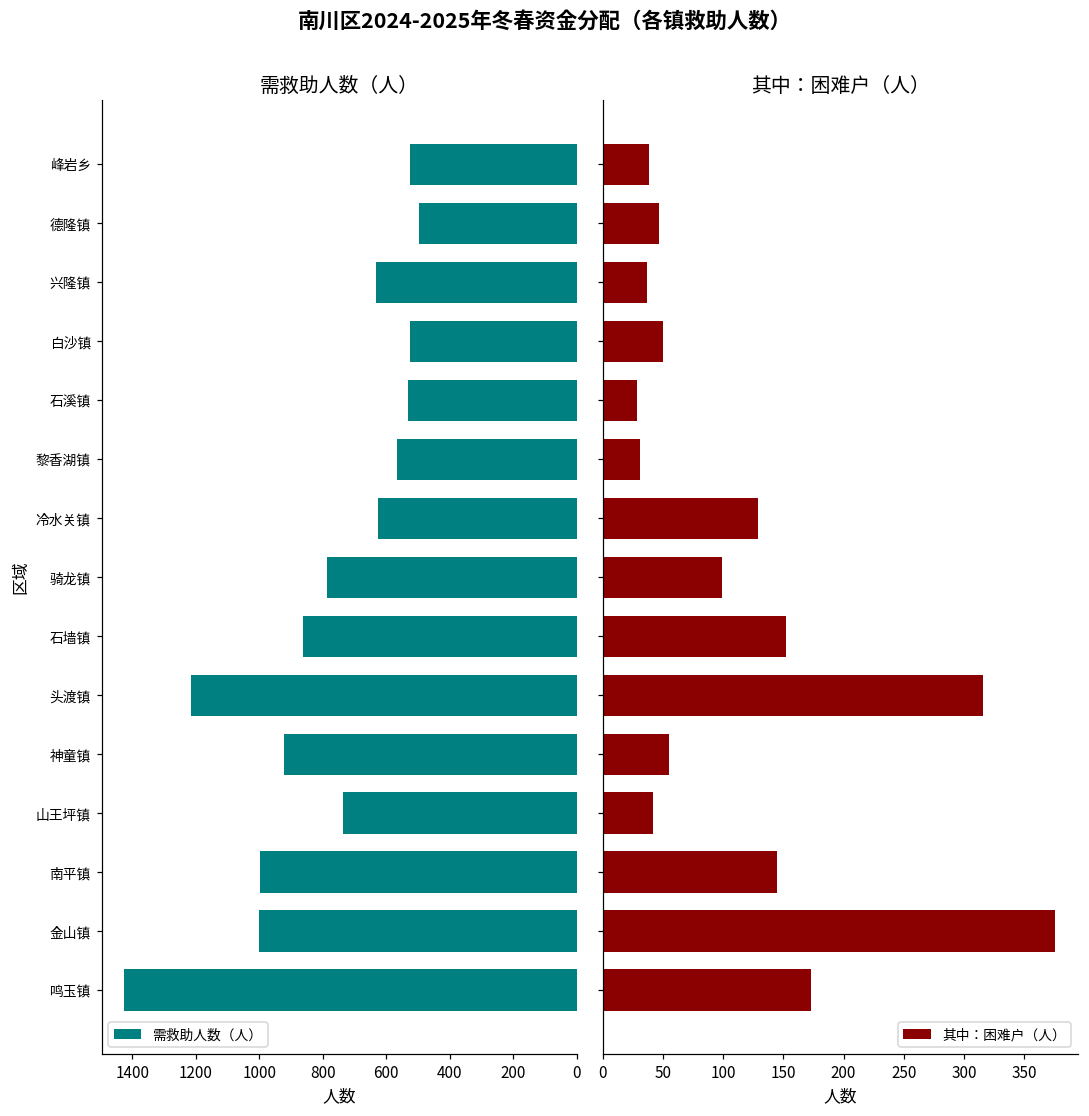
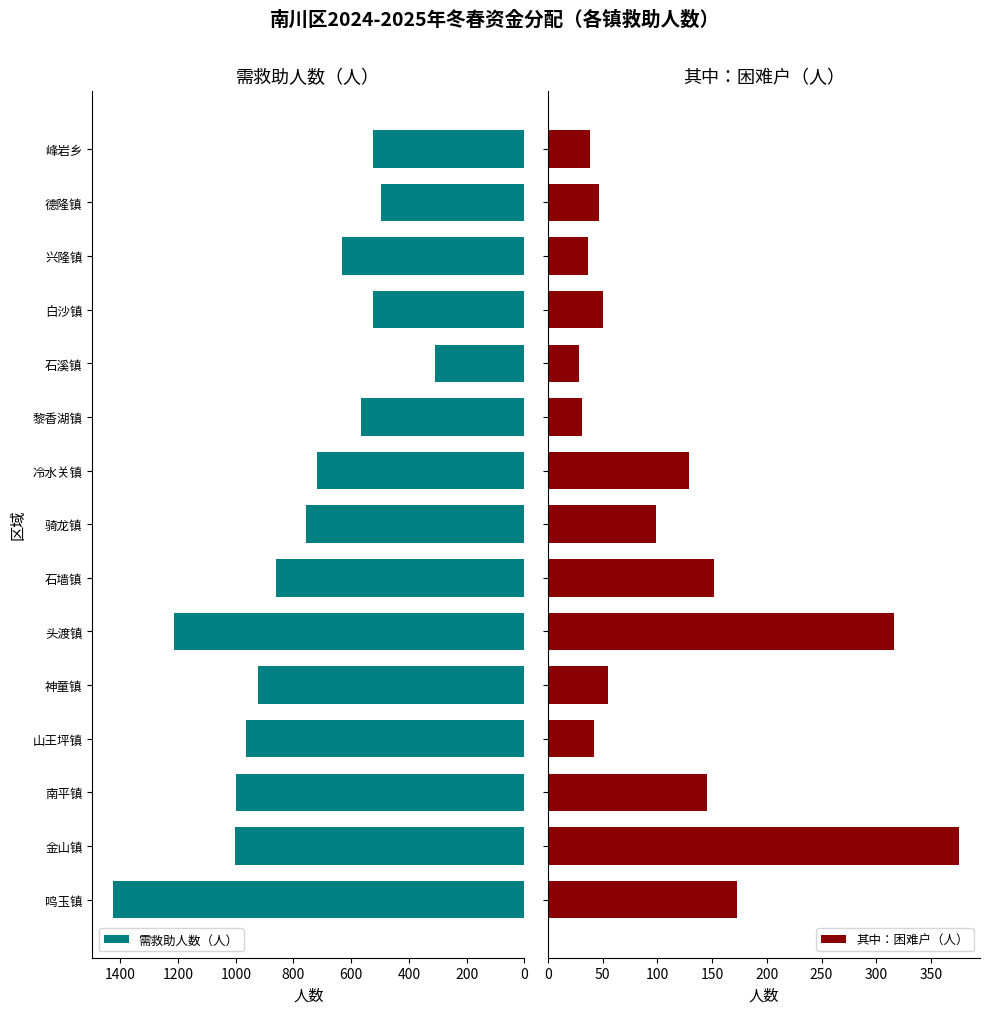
  {
    "需救助人数（人）": {
      "峰岩乡": 530,
      "德隆镇": 500,
      "兴隆镇": 630,
      "白沙镇": 530,
-     "石溪镇": 530,
+     "石溪镇": 310,
      "黎香湖镇": 570,
-     "冷水关镇": 630,
-     "骑龙镇": 790,
+     "冷水关镇": 720,
+     "骑龙镇": 760,
      "石墙镇": 860,
      "头渡镇": 1220,
      "神童镇": 920,
-     "山王坪镇": 740,
+     "山王坪镇": 960,
      "南平镇": 1000,
      "金山镇": 1000,
      "鸣玉镇": 1430
    }
  }
